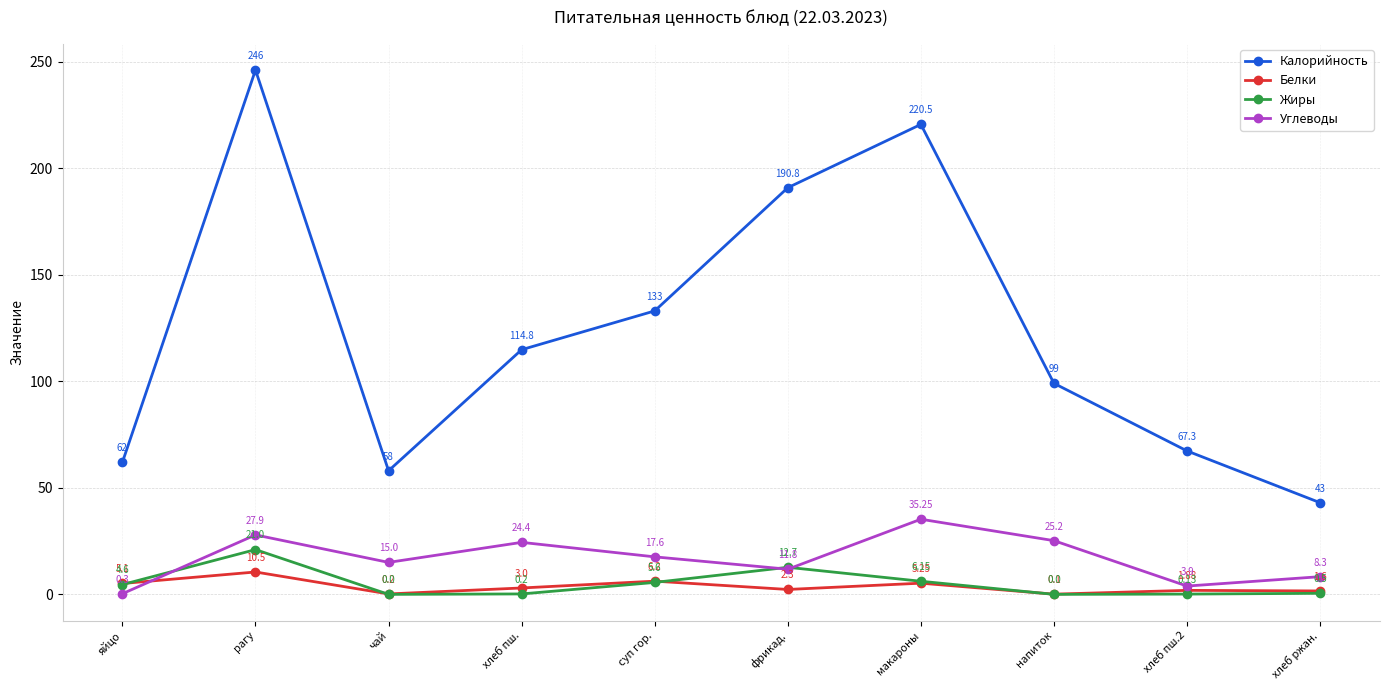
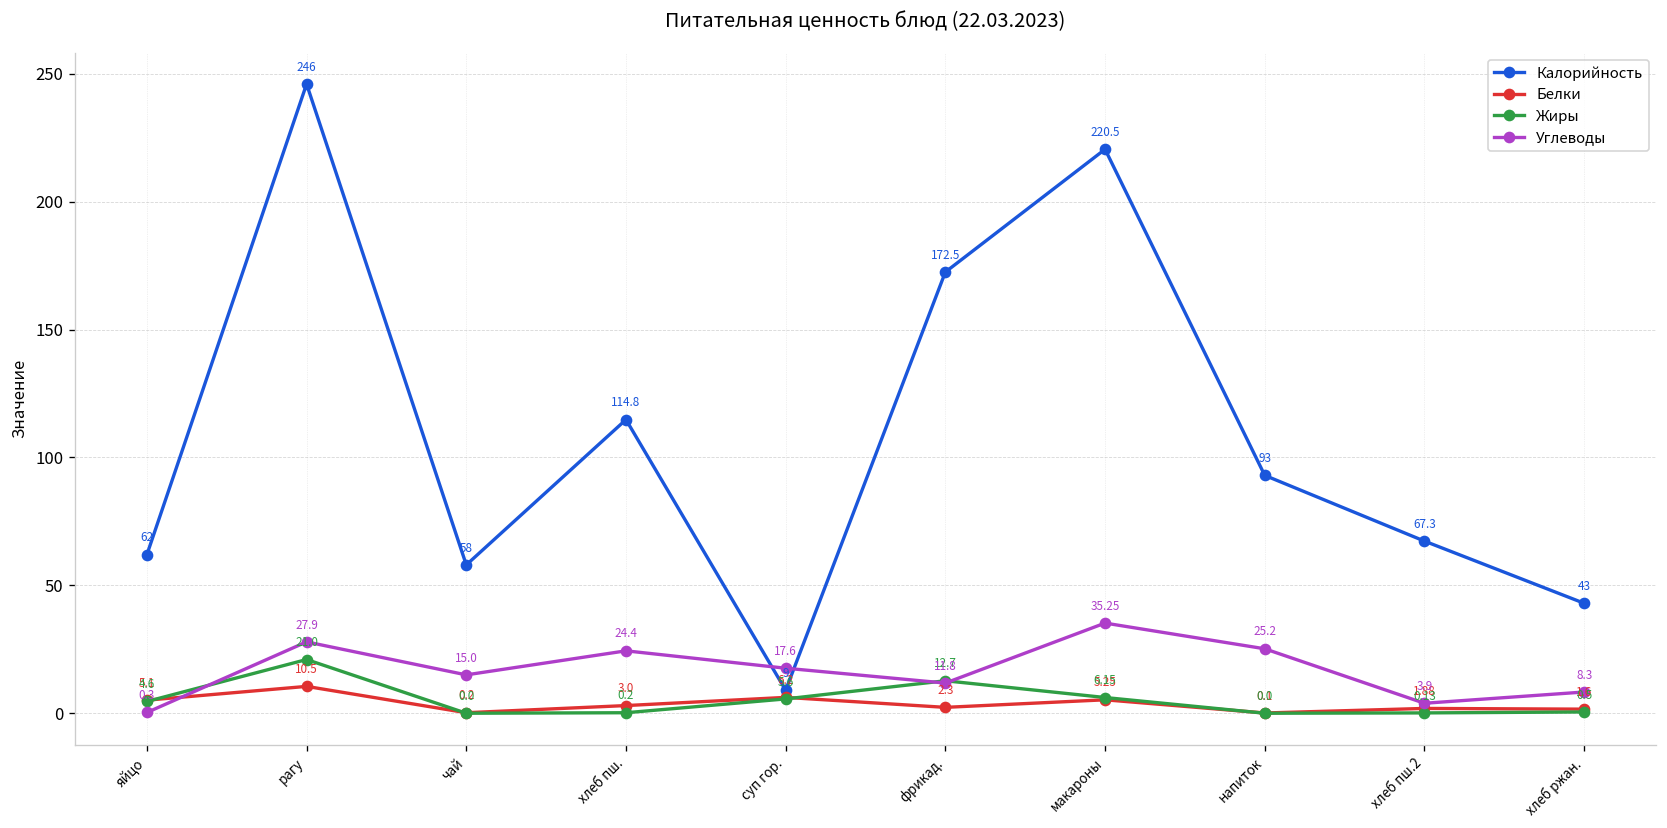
  {
    "Калорийность": {
      "яйцо": 62,
      "рагу": 246,
      "чай": 58,
      "хлеб пш.": 114.8,
-     "суп гор.": 133,
-     "фрикад.": 190.8,
+     "суп гор.": 9,
+     "фрикад.": 172.5,
      "макароны": 220.5,
-     "напиток": 99,
+     "напиток": 93,
      "хлеб пш.2": 67.3,
      "хлеб ржан.": 43
    },
    "Белки": {
      "рагу": 10.5
    },
    "Углеводы": {
      "рагу": 27.9,
      "чай": 15.0,
      "хлеб пш.": 24.4,
      "суп гор.": 17.6,
      "макароны": 35.25,
      "напиток": 25.2,
      "хлеб ржан.": 8.3
    }
  }
